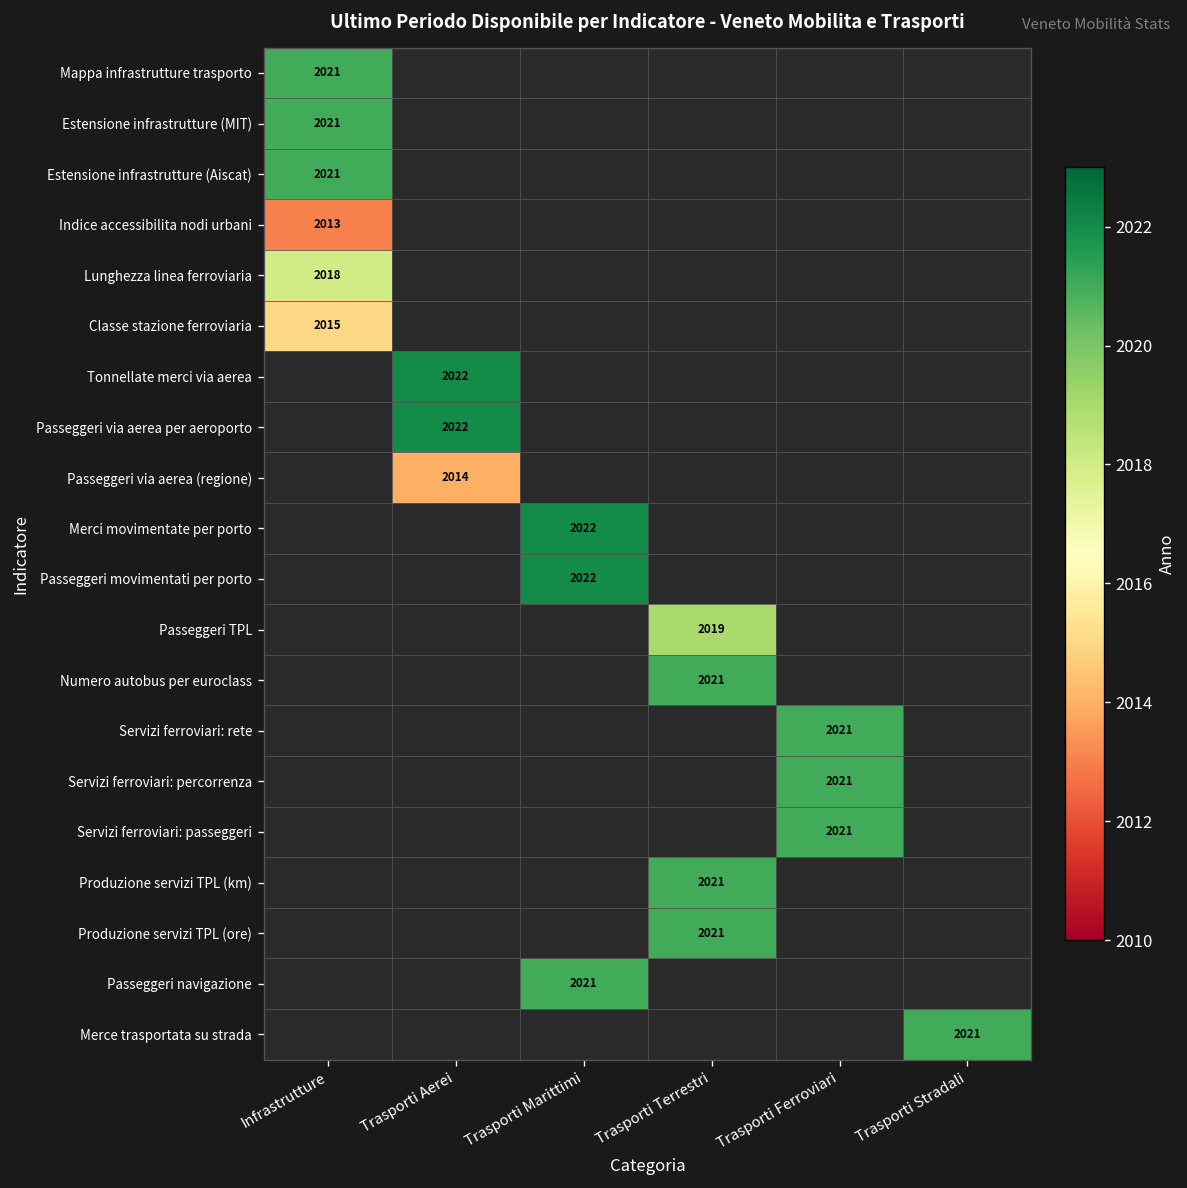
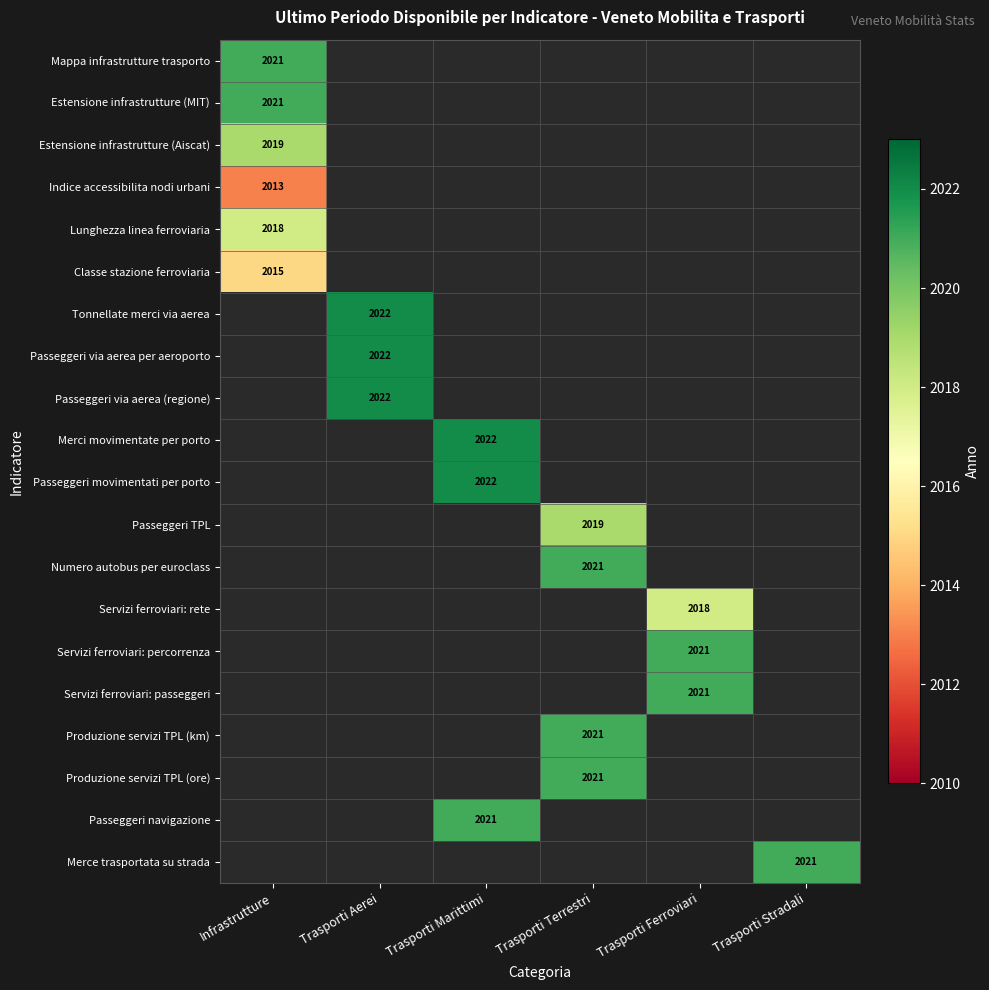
  {
    "Mappa infrastrutture trasporto": {
      "Infrastrutture": 2021
    },
    "Estensione infrastrutture (MIT)": {
      "Infrastrutture": 2021
    },
    "Estensione infrastrutture (Aiscat)": {
-     "Infrastrutture": 2021
+     "Infrastrutture": 2019
    },
    "Indice accessibilita nodi urbani": {
      "Infrastrutture": 2013
    },
    "Lunghezza linea ferroviaria": {
      "Infrastrutture": 2018
    },
    "Classe stazione ferroviaria": {
      "Infrastrutture": 2015
    },
    "Tonnellate merci via aerea": {
      "Trasporti Aerei": 2022
    },
    "Passeggeri via aerea per aeroporto": {
      "Trasporti Aerei": 2022
    },
    "Passeggeri via aerea (regione)": {
-     "Trasporti Aerei": 2014
+     "Trasporti Aerei": 2022
    },
    "Merci movimentate per porto": {
      "Trasporti Marittimi": 2022
    },
    "Passeggeri movimentati per porto": {
      "Trasporti Marittimi": 2022
    },
    "Passeggeri TPL": {
      "Trasporti Terrestri": 2019
    },
    "Numero autobus per euroclass": {
      "Trasporti Terrestri": 2021
    },
    "Servizi ferroviari: rete": {
-     "Trasporti Ferroviari": 2021
+     "Trasporti Ferroviari": 2018
    },
    "Servizi ferroviari: percorrenza": {
      "Trasporti Ferroviari": 2021
    },
    "Servizi ferroviari: passeggeri": {
      "Trasporti Ferroviari": 2021
    },
    "Produzione servizi TPL (km)": {
      "Trasporti Terrestri": 2021
    },
    "Produzione servizi TPL (ore)": {
      "Trasporti Terrestri": 2021
    },
    "Passeggeri navigazione": {
      "Trasporti Marittimi": 2021
    },
    "Merce trasportata su strada": {
      "Trasporti Stradali": 2021
    }
  }
